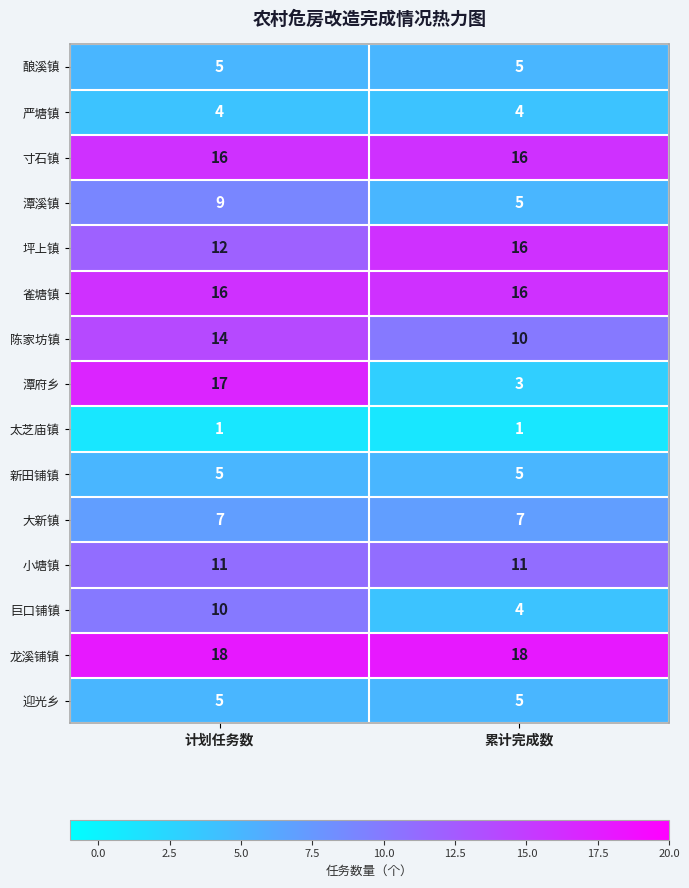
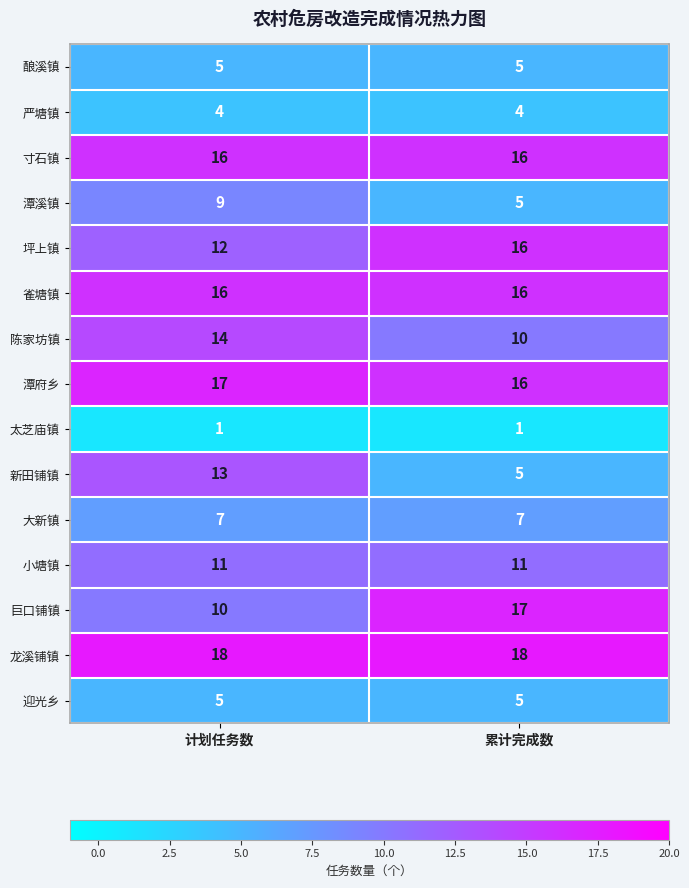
  {
    "酿溪镇": {
      "计划任务数": 5,
      "累计完成数": 5
    },
    "严塘镇": {
      "计划任务数": 4,
      "累计完成数": 4
    },
    "寸石镇": {
      "计划任务数": 16,
      "累计完成数": 16
    },
    "潭溪镇": {
      "计划任务数": 9,
      "累计完成数": 5
    },
    "坪上镇": {
      "计划任务数": 12,
      "累计完成数": 16
    },
    "雀塘镇": {
      "计划任务数": 16,
      "累计完成数": 16
    },
    "陈家坊镇": {
      "计划任务数": 14,
      "累计完成数": 10
    },
    "潭府乡": {
      "计划任务数": 17,
-     "累计完成数": 3
+     "累计完成数": 16
    },
    "太芝庙镇": {
      "计划任务数": 1,
      "累计完成数": 1
    },
    "新田铺镇": {
-     "计划任务数": 5,
+     "计划任务数": 13,
      "累计完成数": 5
    },
    "大新镇": {
      "计划任务数": 7,
      "累计完成数": 7
    },
    "小塘镇": {
      "计划任务数": 11,
      "累计完成数": 11
    },
    "巨口铺镇": {
      "计划任务数": 10,
-     "累计完成数": 4
+     "累计完成数": 17
    },
    "龙溪铺镇": {
      "计划任务数": 18,
      "累计完成数": 18
    },
    "迎光乡": {
      "计划任务数": 5,
      "累计完成数": 5
    }
  }
